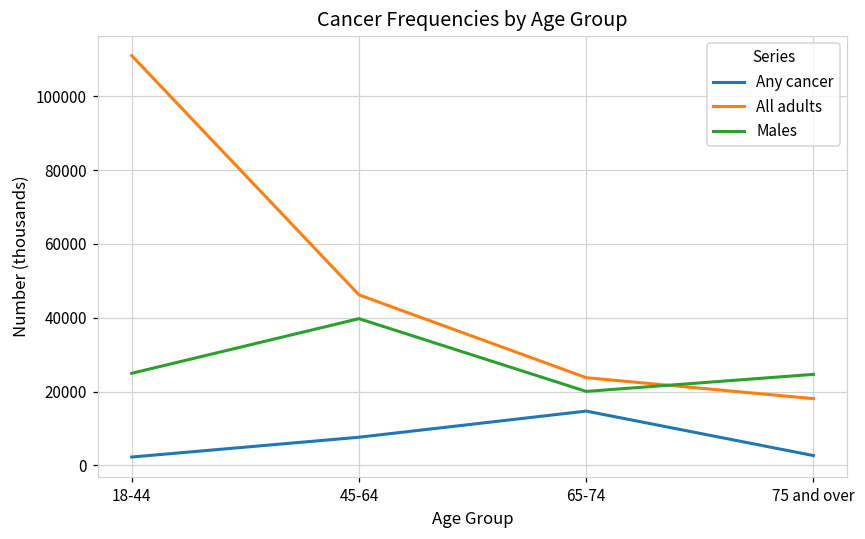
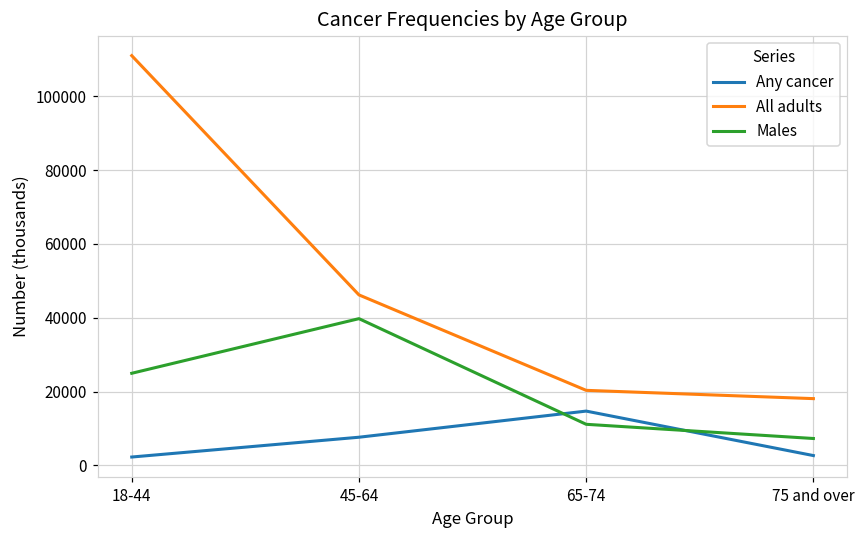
  {
    "Any cancer": {
      "18-44": 2000,
      "45-64": 8000,
      "65-74": 15000,
      "75 and over": 3000
    },
    "All adults": {
      "18-44": 111000,
      "45-64": 46000,
-     "65-74": 24000,
+     "65-74": 20000,
      "75 and over": 18000
    },
    "Males": {
      "18-44": 25000,
      "45-64": 40000,
-     "65-74": 20000,
-     "75 and over": 25000
+     "65-74": 11000,
+     "75 and over": 7000
    }
  }
